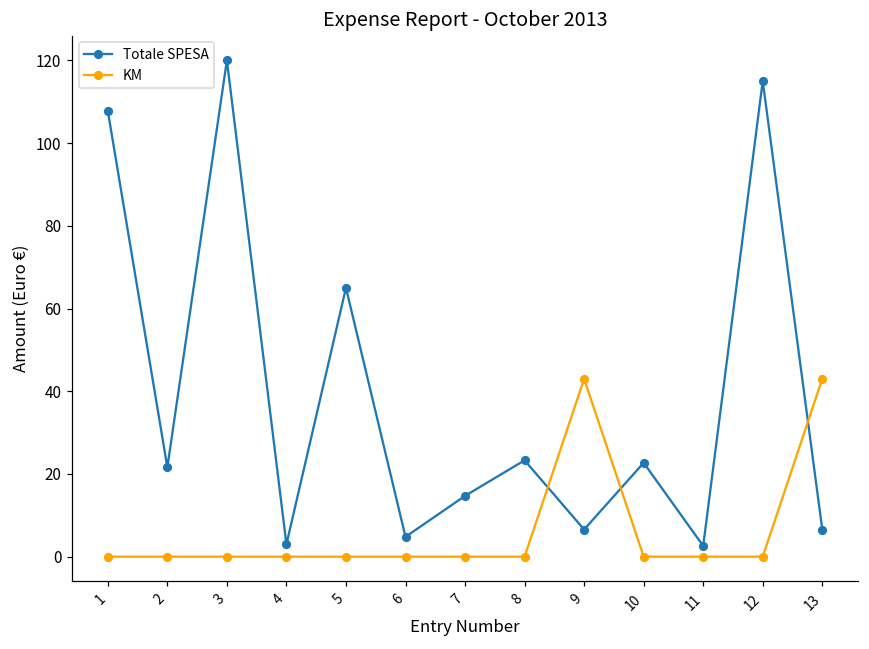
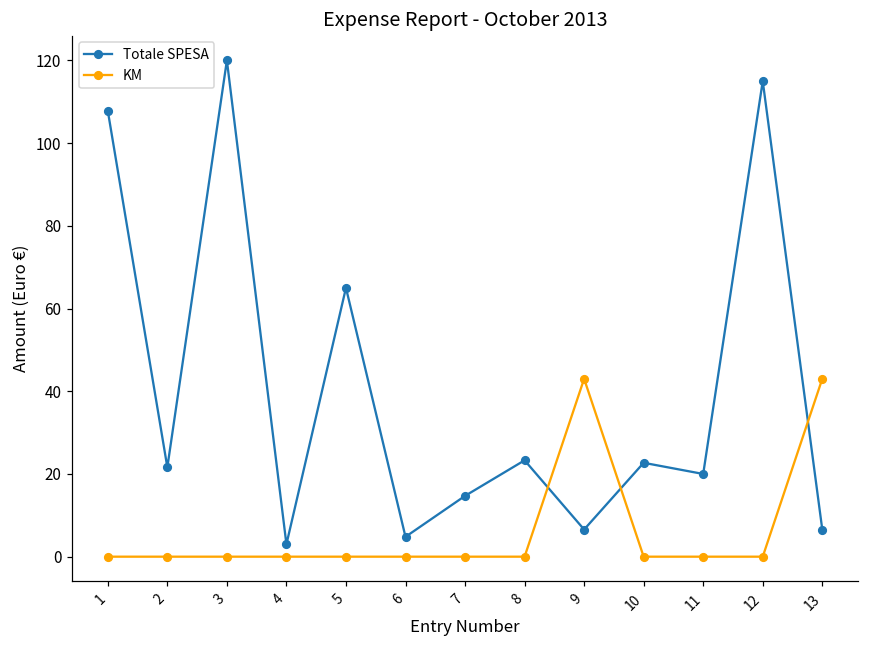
  {
    "Totale SPESA": {
      "1": 108,
      "2": 22,
      "3": 120,
      "4": 3,
      "5": 65,
      "6": 5,
      "7": 15,
      "8": 23,
      "9": 7,
      "10": 23,
-     "11": 3,
+     "11": 20,
      "12": 115,
      "13": 7
    },
    "KM": {
      "1": 0,
      "2": 0,
      "3": 0,
      "4": 0,
      "5": 0,
      "6": 0,
      "7": 0,
      "8": 0,
      "9": 43,
      "10": 0,
      "11": 0,
      "12": 0,
      "13": 43
    }
  }
